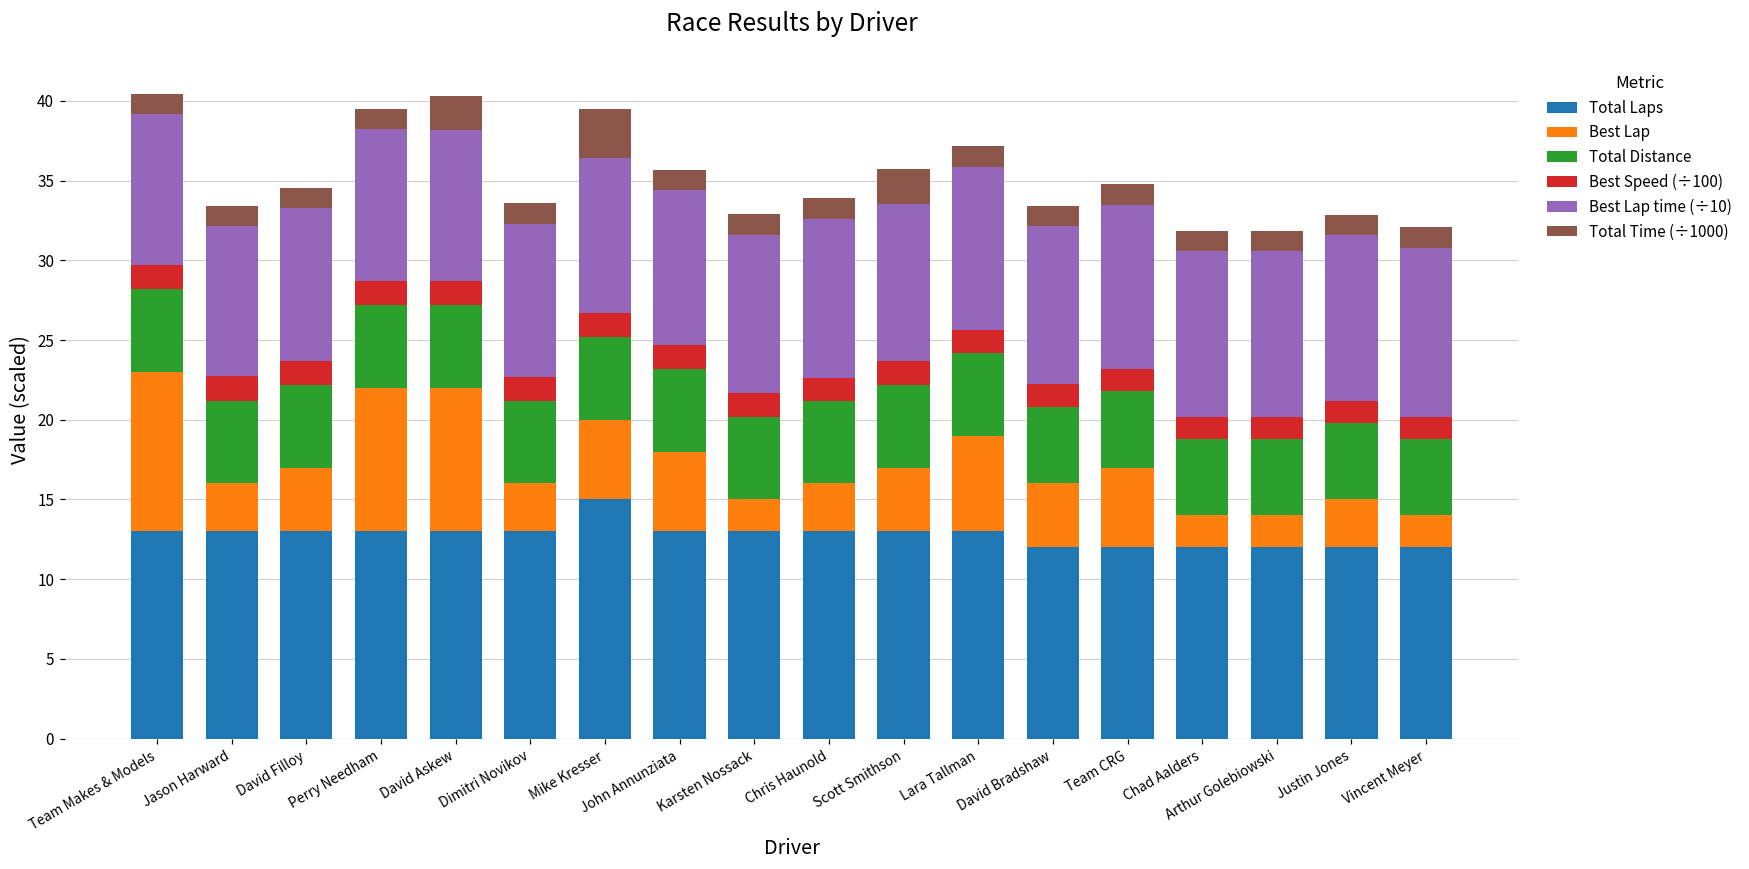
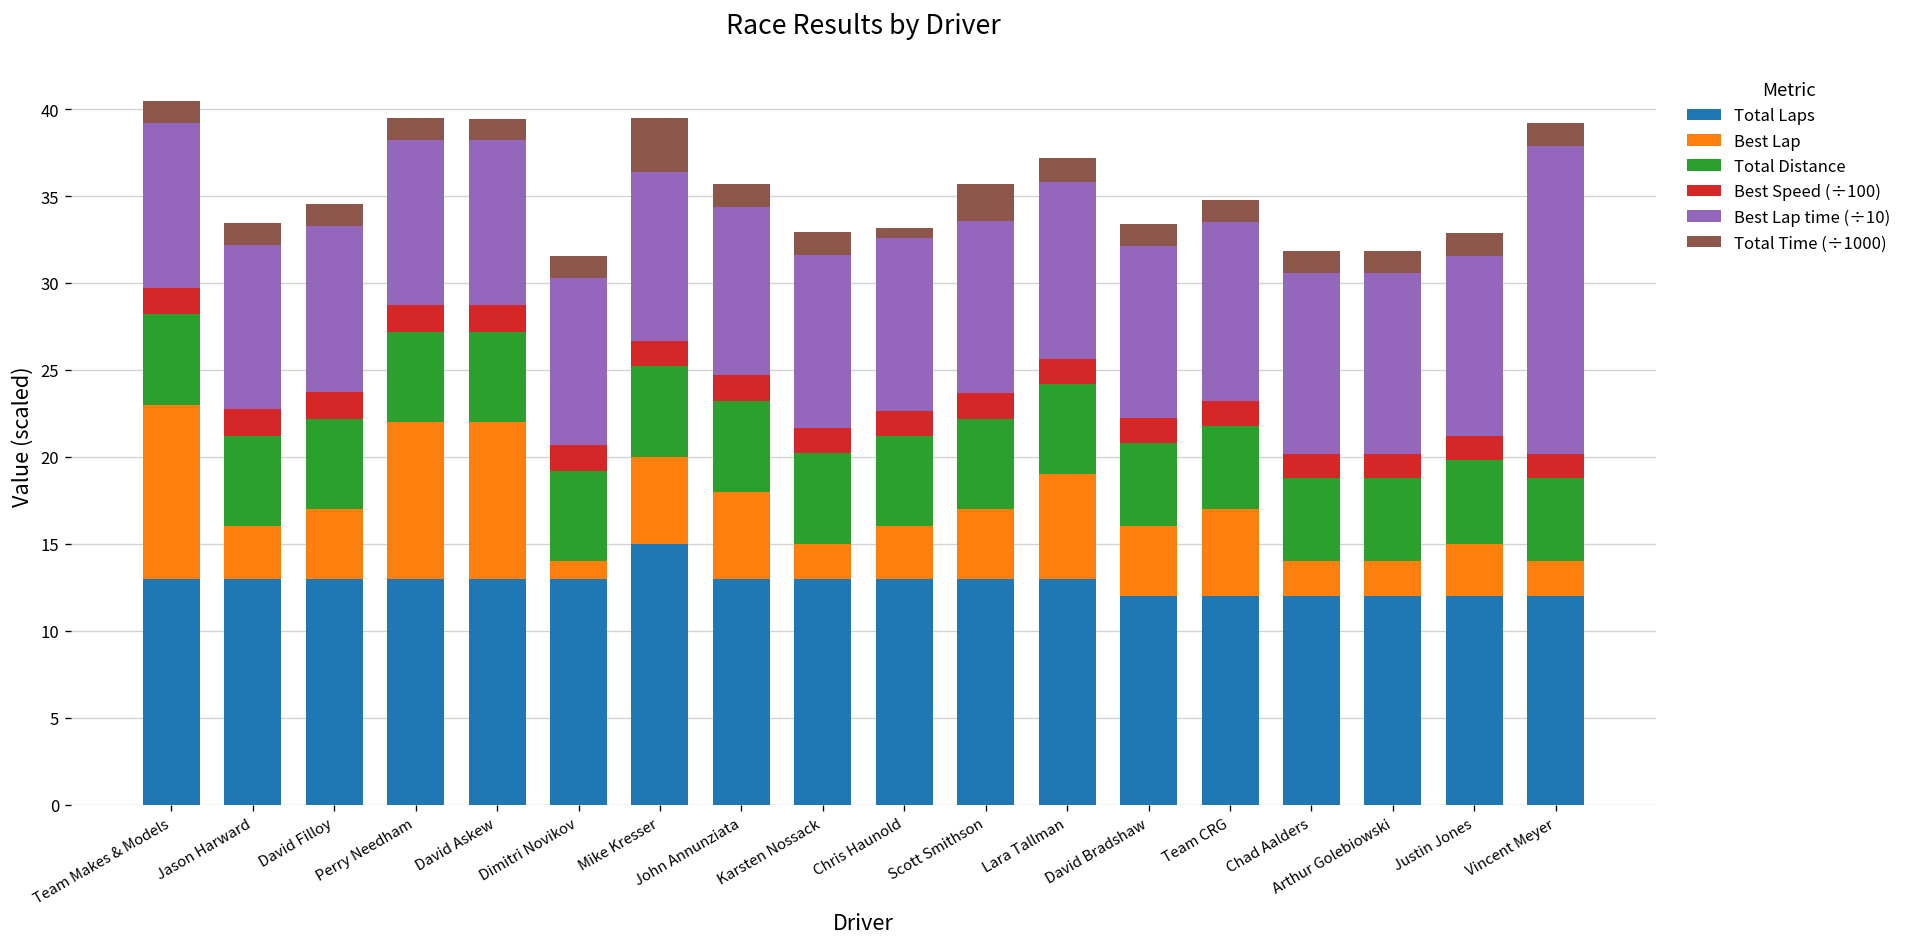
  {
    "Total Laps": {
      "Team Makes & Models": 13.0,
      "Jason Harward": 13.0,
      "David Filloy": 13.0,
      "Perry Needham": 13.0,
      "David Askew": 13.0,
      "Dimitri Novikov": 13.0,
      "Mike Kresser": 15.0,
      "John Annunziata": 13.0,
      "Karsten Nossack": 13.0,
      "Chris Haunold": 13.0,
      "Scott Smithson": 13.0,
      "Lara Tallman": 13.0,
      "David Bradshaw": 12.0,
      "Team CRG": 12.0,
      "Chad Aalders": 12.0,
      "Arthur Golebiowski": 12.0,
      "Justin Jones": 12.0,
      "Vincent Meyer": 12.0
    },
    "Best Lap": {
      "Team Makes & Models": 10,
      "Jason Harward": 3,
      "David Filloy": 4,
      "Perry Needham": 9,
      "David Askew": 9,
-     "Dimitri Novikov": 3,
+     "Dimitri Novikov": 1,
      "Mike Kresser": 5,
      "John Annunziata": 5,
      "Karsten Nossack": 2,
      "Chris Haunold": 3,
      "Scott Smithson": 4,
      "Lara Tallman": 6,
      "David Bradshaw": 4,
      "Team CRG": 5,
      "Chad Aalders": 2,
      "Arthur Golebiowski": 2,
      "Justin Jones": 3,
      "Vincent Meyer": 2
    },
    "Total Distance": {
      "Team Makes & Models": 5.2,
      "Jason Harward": 5.2,
      "David Filloy": 5.2,
      "Perry Needham": 5.2,
      "David Askew": 5.2,
      "Dimitri Novikov": 5.2,
      "Mike Kresser": 5.2,
      "John Annunziata": 5.2,
      "Karsten Nossack": 5.2,
      "Chris Haunold": 5.2,
      "Scott Smithson": 5.2,
      "Lara Tallman": 5.2,
      "David Bradshaw": 4.8,
      "Team CRG": 4.8,
      "Chad Aalders": 4.8,
      "Arthur Golebiowski": 4.8,
      "Justin Jones": 4.8,
      "Vincent Meyer": 4.8
    },
    "Best Speed (÷100)": {
      "Team Makes & Models": 1.5,
      "Jason Harward": 1.5,
      "David Filloy": 1.5,
      "Perry Needham": 1.5,
      "David Askew": 1.5,
      "Dimitri Novikov": 1.5,
      "Mike Kresser": 1.5,
      "John Annunziata": 1.5,
      "Karsten Nossack": 1.4,
      "Chris Haunold": 1.4,
      "Scott Smithson": 1.5,
      "Lara Tallman": 1.4,
      "David Bradshaw": 1.5,
      "Team CRG": 1.4,
      "Chad Aalders": 1.4,
      "Arthur Golebiowski": 1.4,
      "Justin Jones": 1.4,
      "Vincent Meyer": 1.4
    },
    "Best Lap time (÷10)": {
      "Team Makes & Models": 9.5,
      "Jason Harward": 9.4,
      "David Filloy": 9.5,
      "Perry Needham": 9.5,
      "David Askew": 9.5,
      "Dimitri Novikov": 9.6,
      "Mike Kresser": 9.7,
      "John Annunziata": 9.7,
      "Karsten Nossack": 10.0,
      "Chris Haunold": 10.0,
      "Scott Smithson": 9.9,
      "Lara Tallman": 10.2,
      "David Bradshaw": 9.9,
      "Team CRG": 10.3,
      "Chad Aalders": 10.4,
      "Arthur Golebiowski": 10.4,
      "Justin Jones": 10.4,
-     "Vincent Meyer": 10.6
+     "Vincent Meyer": 17.7
    },
    "Total Time (÷1000)": {
      "Team Makes & Models": 1.3,
      "Jason Harward": 1.3,
      "David Filloy": 1.3,
      "Perry Needham": 1.3,
-     "David Askew": 2.1,
+     "David Askew": 1.3,
      "Dimitri Novikov": 1.3,
      "Mike Kresser": 3.1,
      "John Annunziata": 1.3,
      "Karsten Nossack": 1.3,
-     "Chris Haunold": 1.3,
+     "Chris Haunold": 0.5,
      "Scott Smithson": 2.1,
      "Lara Tallman": 1.4,
      "David Bradshaw": 1.3,
      "Team CRG": 1.3,
      "Chad Aalders": 1.3,
      "Arthur Golebiowski": 1.3,
      "Justin Jones": 1.3,
      "Vincent Meyer": 1.3
    }
  }
